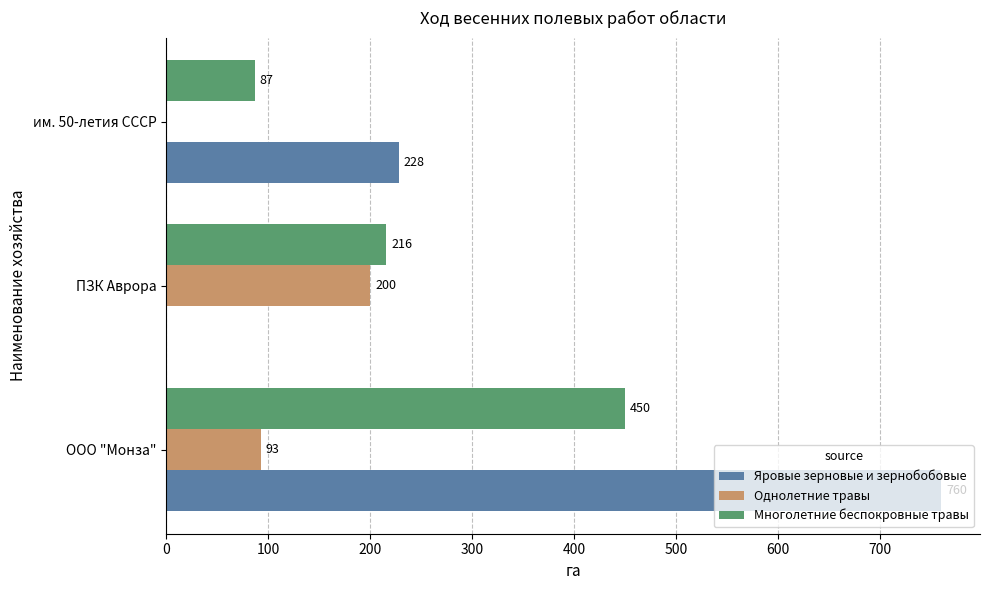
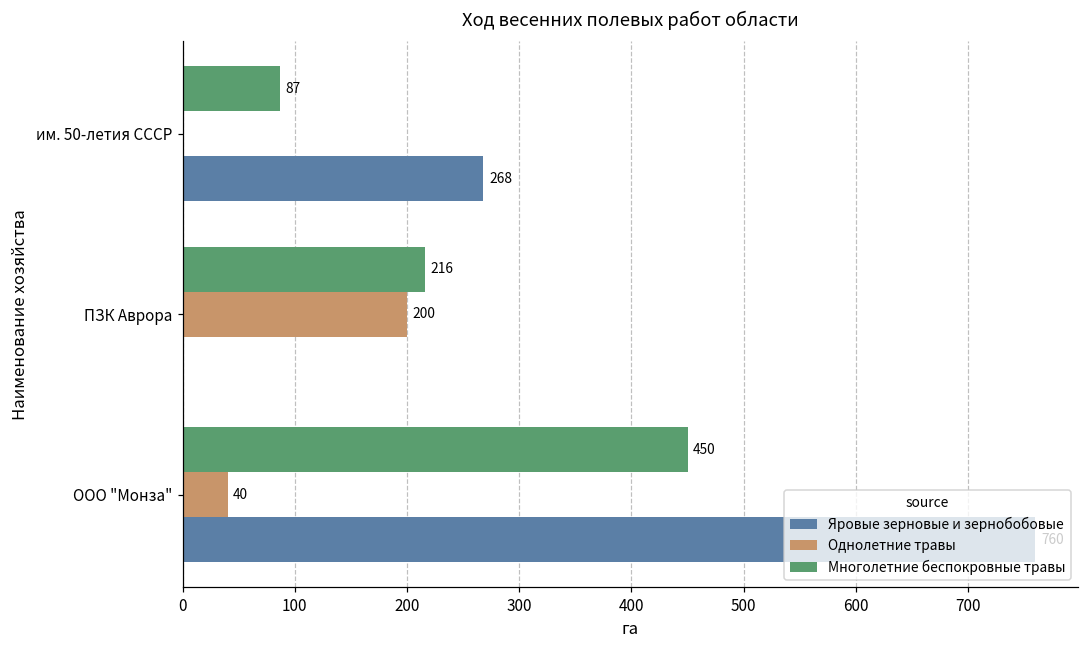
  {
    "Яровые зерновые и зернобобовые": {
-     "им. 50-летия СССР": 228
+     "им. 50-летия СССР": 268
    },
    "Однолетние травы": {
      "ПЗК Аврора": 200,
-     "ООО \"Монза\"": 93
+     "ООО \"Монза\"": 40
    },
    "Многолетние беспокровные травы": {
      "им. 50-летия СССР": 87,
      "ПЗК Аврора": 216,
      "ООО \"Монза\"": 450
    }
  }
